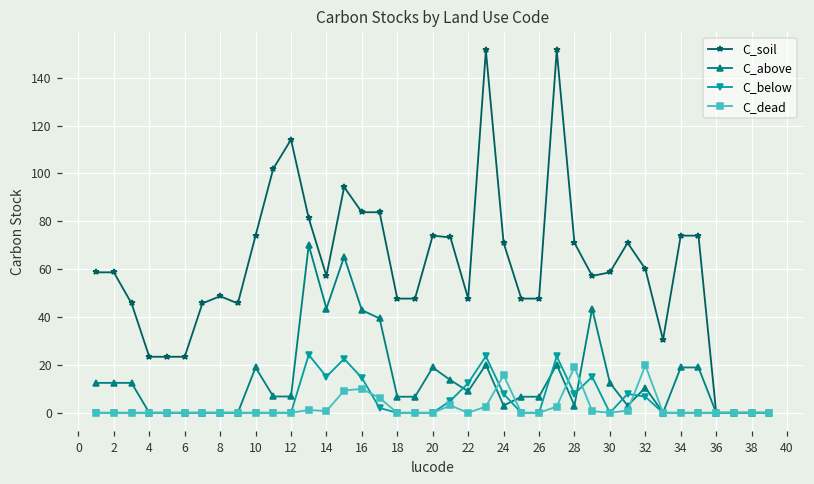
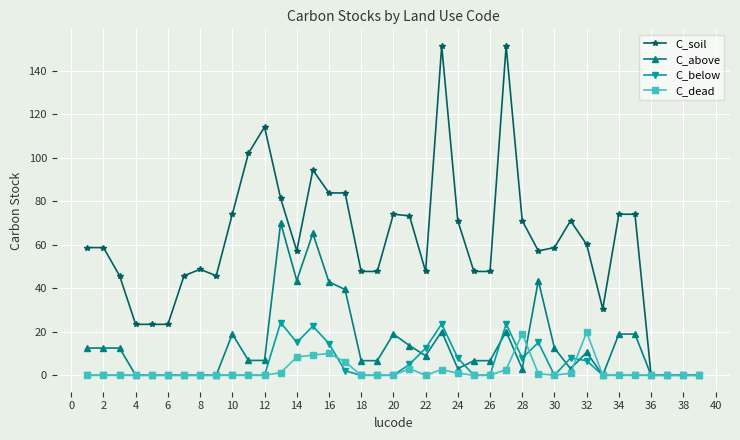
  {
    "C_dead": {
-     "14": 1,
+     "14": 8,
      "16": 10,
      "22": 0,
-     "24": 16,
+     "24": 1,
      "28": 19,
      "32": 20
    }
  }
